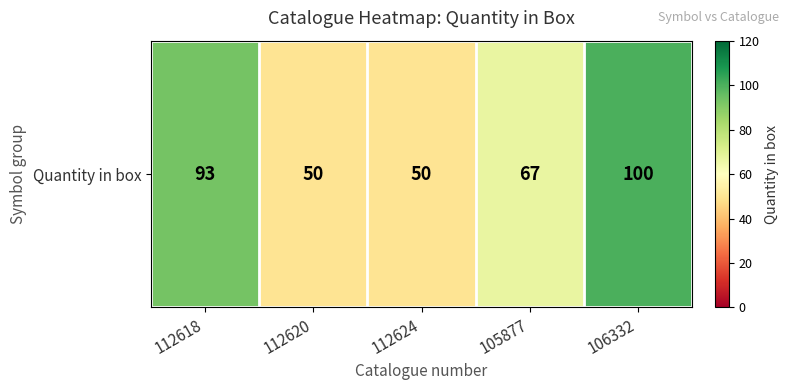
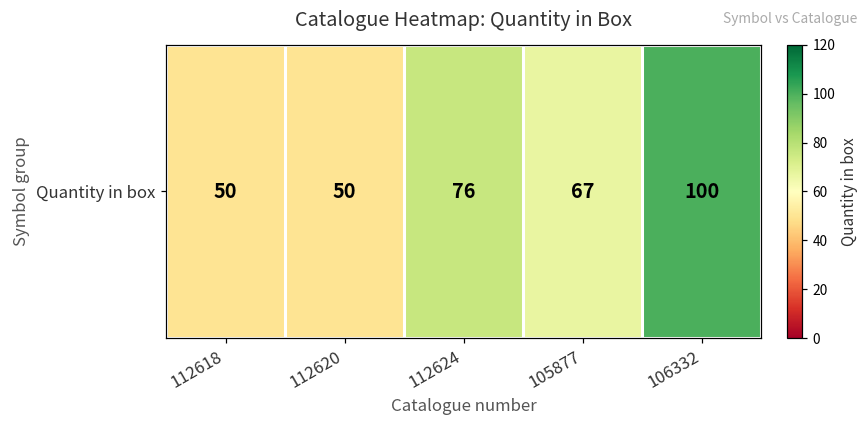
  {
    "Quantity in box": {
-     "112618": 93,
+     "112618": 50,
      "112620": 50,
-     "112624": 50,
+     "112624": 76,
      "105877": 67,
      "106332": 100
    }
  }
